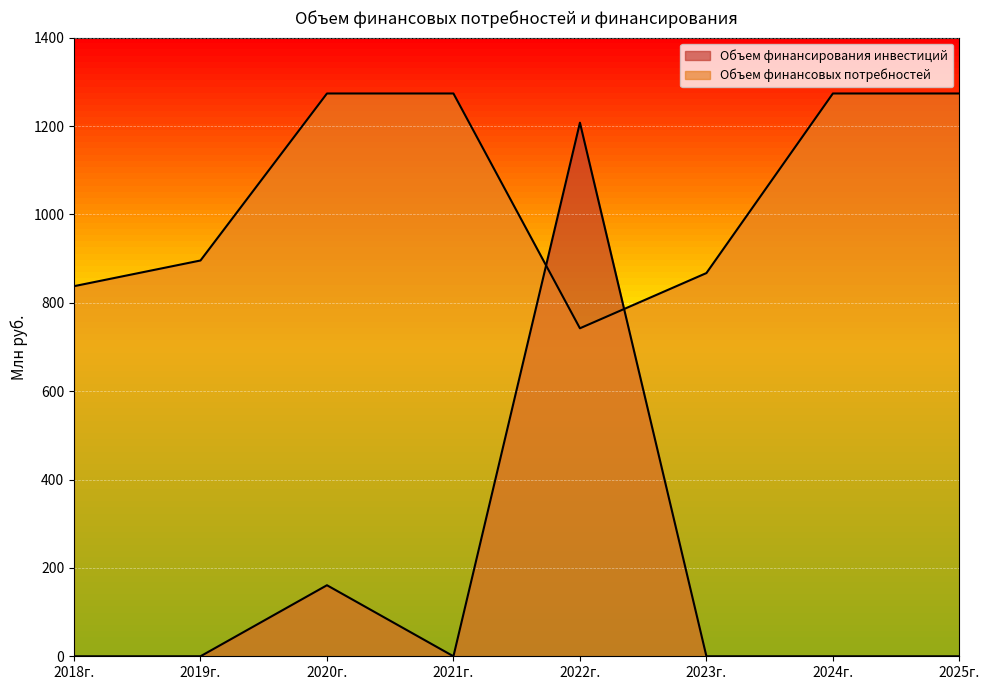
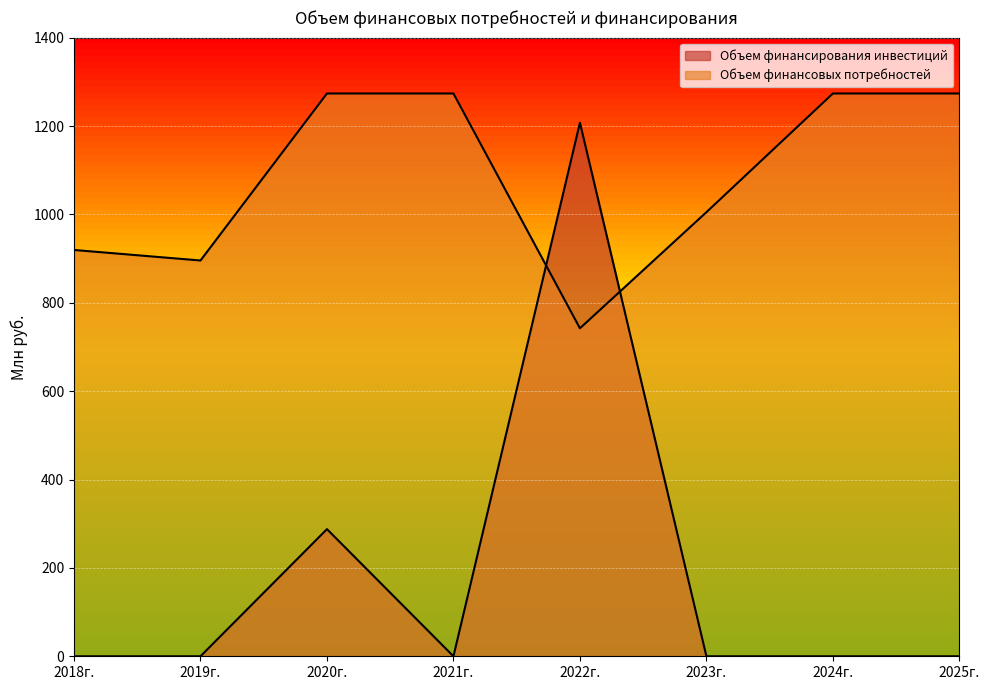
  {
    "Объем финансирования инвестиций": {
      "2018г.": 0,
      "2019г.": 0,
-     "2020г.": 160,
+     "2020г.": 290,
      "2021г.": 0,
      "2022г.": 1210,
      "2023г.": 0,
      "2024г.": 0,
      "2025г.": 0
    },
    "Объем финансовых потребностей": {
-     "2018г.": 840,
+     "2018г.": 920,
      "2019г.": 900,
      "2020г.": 1270,
      "2021г.": 1270,
      "2022г.": 740,
-     "2023г.": 870,
+     "2023г.": 1010,
      "2024г.": 1270,
      "2025г.": 1270
    }
  }
